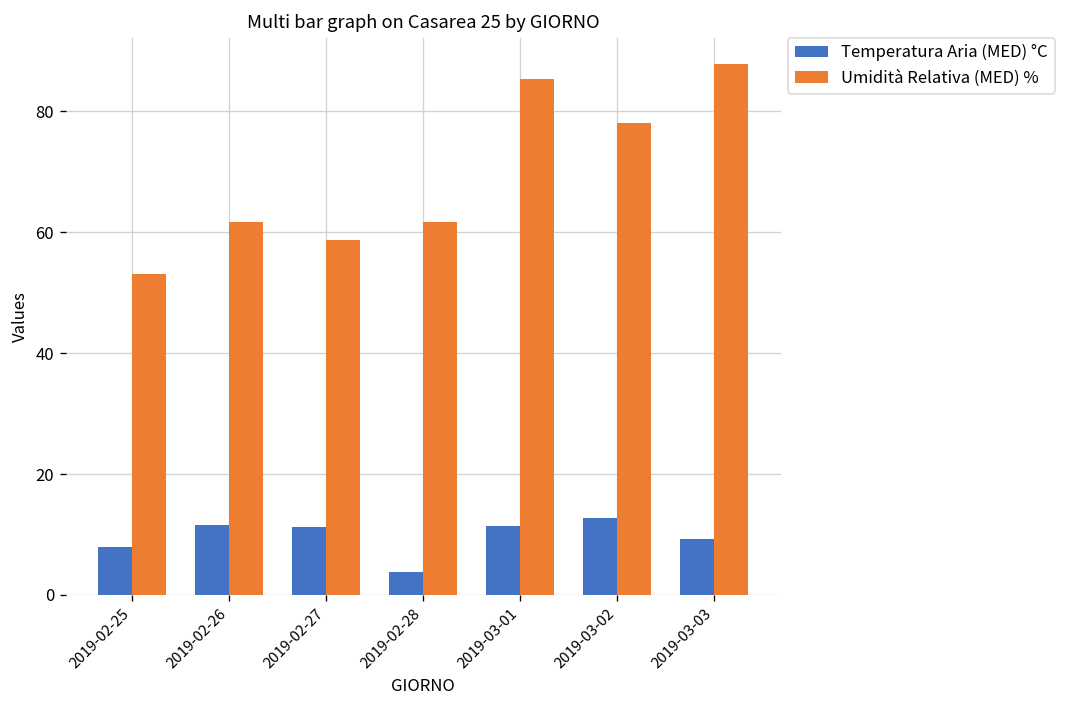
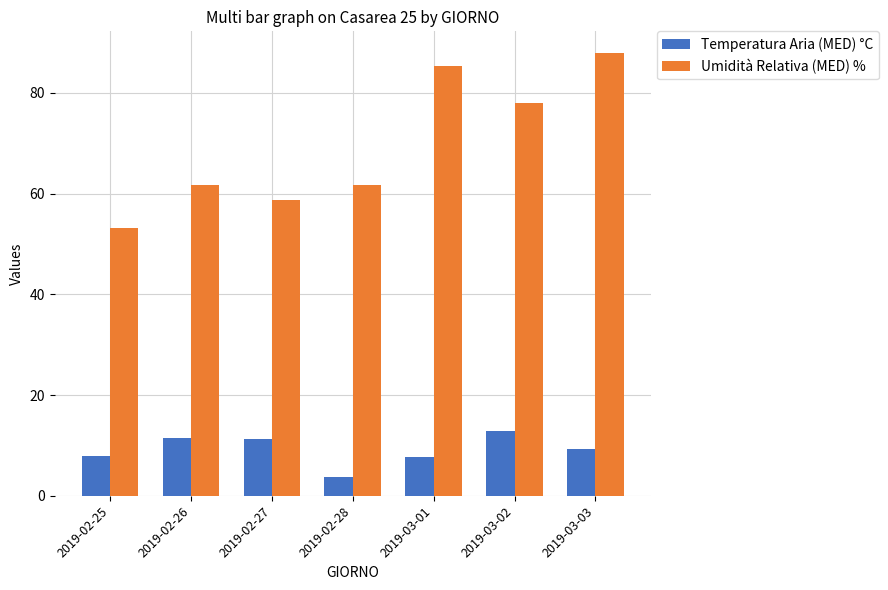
  {
    "Temperatura Aria (MED) °C": {
      "2019-02-25": 8,
      "2019-02-26": 12,
      "2019-02-27": 11,
      "2019-02-28": 4,
-     "2019-03-01": 11,
+     "2019-03-01": 8,
      "2019-03-02": 13,
      "2019-03-03": 9
    },
    "Umidità Relativa (MED) %": {
      "2019-02-25": 53,
      "2019-02-26": 62,
      "2019-02-27": 59,
      "2019-02-28": 62,
      "2019-03-01": 85,
      "2019-03-02": 78,
      "2019-03-03": 88
    }
  }
